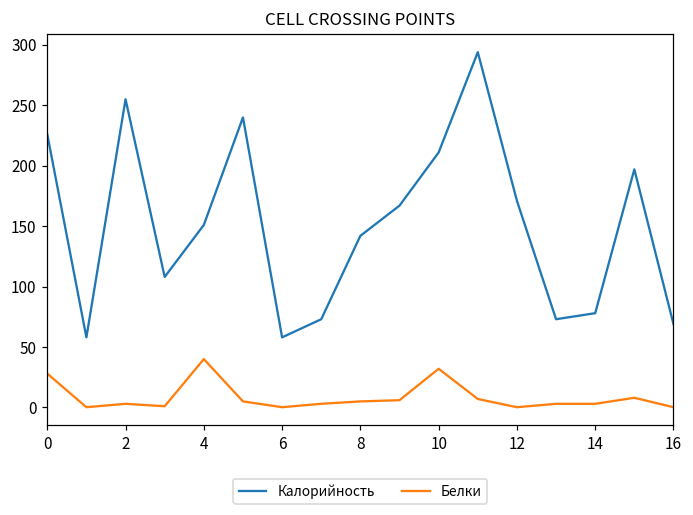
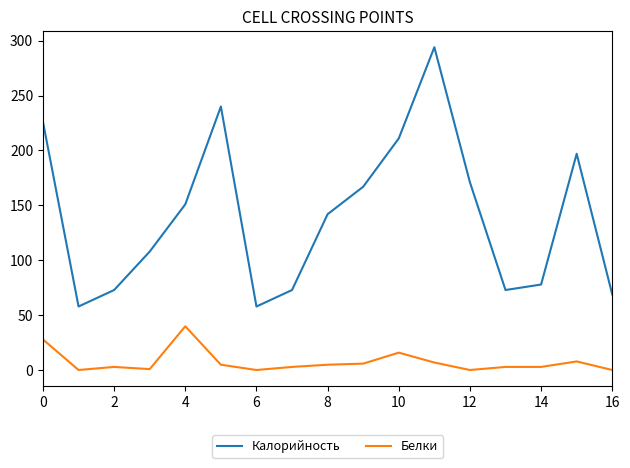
  {
    "Калорийность": {
      "0": 226,
-     "2": 255,
+     "2": 73,
      "4": 151,
      "6": 58,
      "8": 142,
      "10": 211,
      "12": 171,
      "14": 78,
      "16": 69
    },
    "Белки": {
      "0": 28,
      "2": 3,
      "4": 40,
      "6": 0,
      "8": 5,
-     "10": 32,
+     "10": 16,
      "12": 0,
      "14": 3,
      "16": 0
    }
  }
